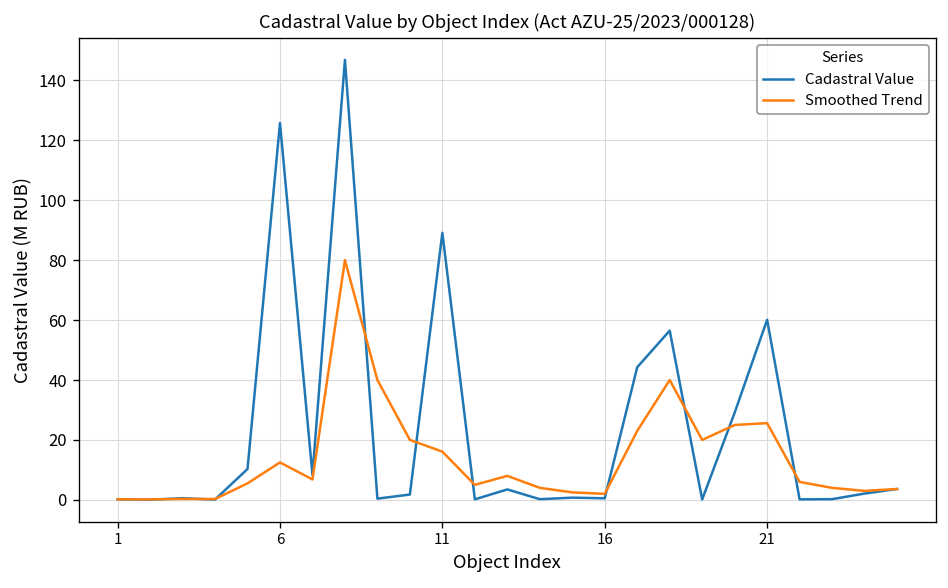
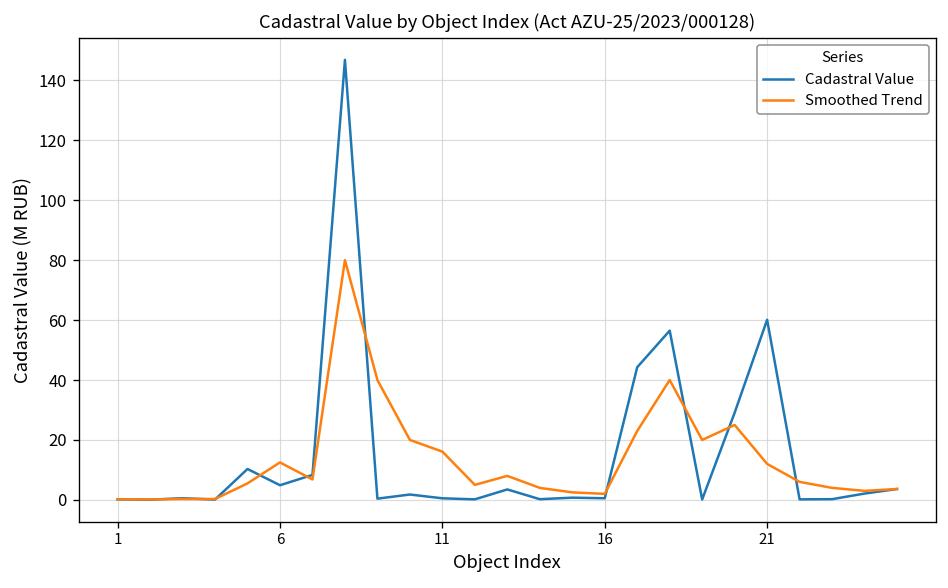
  {
    "Cadastral Value": {
-     "6": 126,
-     "11": 89,
+     "6": 5,
+     "11": 1,
      "16": 1,
      "21": 60
    },
    "Smoothed Trend": {
      "6": 13,
      "11": 16,
      "16": 2,
-     "21": 26
+     "21": 12
    }
  }
